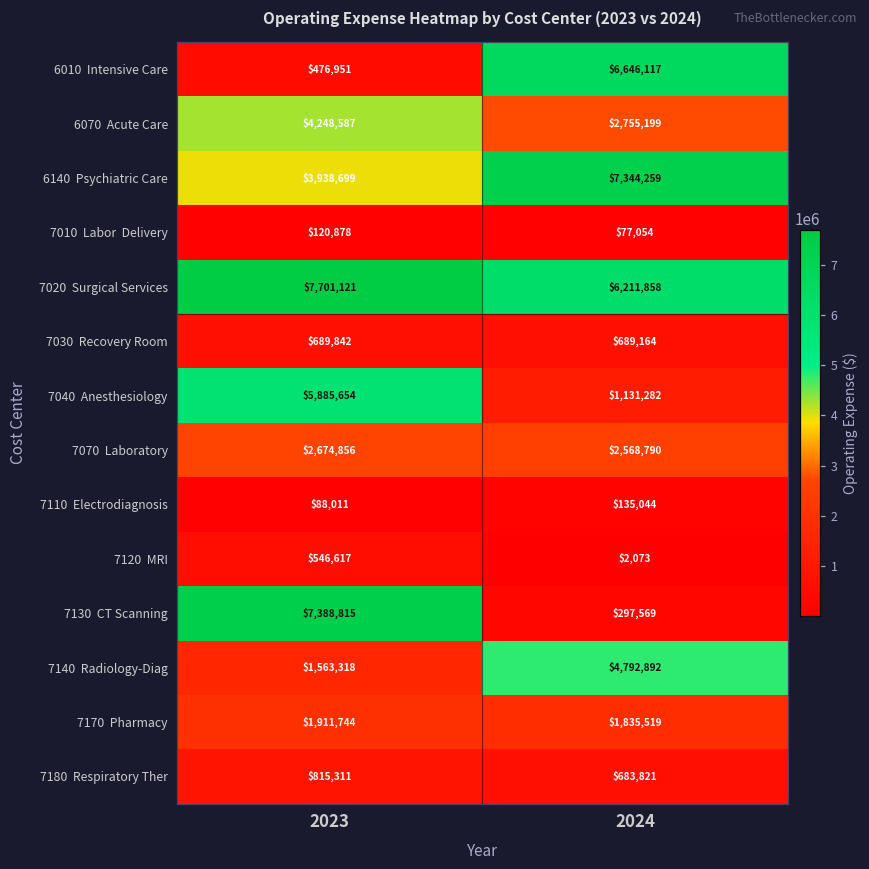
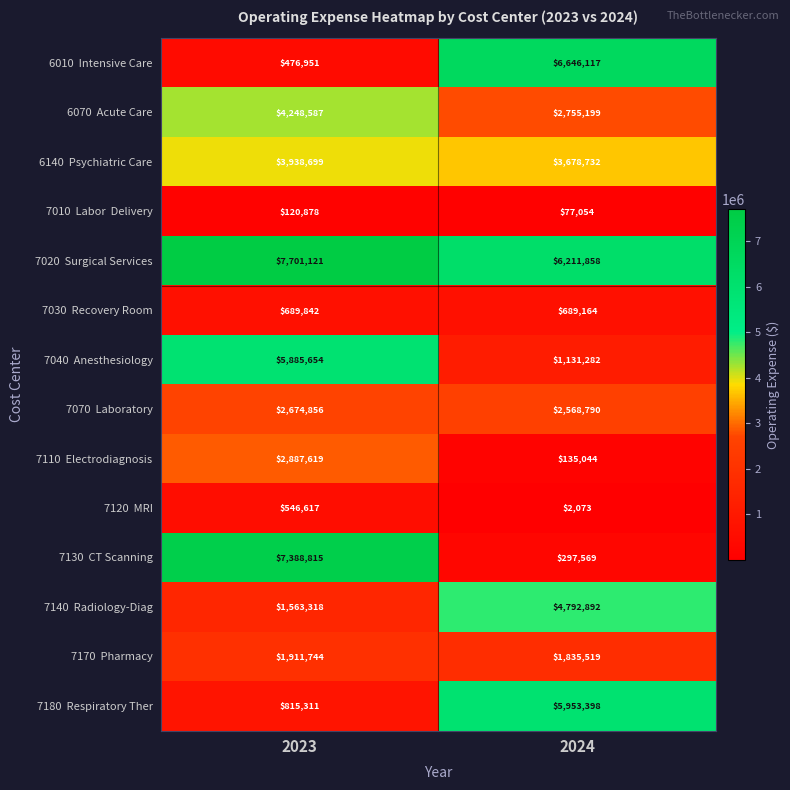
  {
    "6010 Intensive Care": {
      "2023": "$476,951",
      "2024": "$6,646,117"
    },
    "6070 Acute Care": {
      "2023": "$4,248,587",
      "2024": "$2,755,199"
    },
    "6140 Psychiatric Care": {
      "2023": "$3,938,699",
-     "2024": "$7,344,259"
+     "2024": "$3,678,732"
    },
    "7010 Labor Delivery": {
      "2023": "$120,878",
      "2024": "$77,054"
    },
    "7020 Surgical Services": {
      "2023": "$7,701,121",
      "2024": "$6,211,858"
    },
    "7030 Recovery Room": {
      "2023": "$689,842",
      "2024": "$689,164"
    },
    "7040 Anesthesiology": {
      "2023": "$5,885,654",
      "2024": "$1,131,282"
    },
    "7070 Laboratory": {
      "2023": "$2,674,856",
      "2024": "$2,568,790"
    },
    "7110 Electrodiagnosis": {
-     "2023": "$88,011",
+     "2023": "$2,887,619",
      "2024": "$135,044"
    },
    "7120 MRI": {
      "2023": "$546,617",
      "2024": "$2,073"
    },
    "7130 CT Scanning": {
      "2023": "$7,388,815",
      "2024": "$297,569"
    },
    "7140 Radiology-Diag": {
      "2023": "$1,563,318",
      "2024": "$4,792,892"
    },
    "7170 Pharmacy": {
      "2023": "$1,911,744",
      "2024": "$1,835,519"
    },
    "7180 Respiratory Ther": {
      "2023": "$815,311",
-     "2024": "$683,821"
+     "2024": "$5,953,398"
    }
  }
